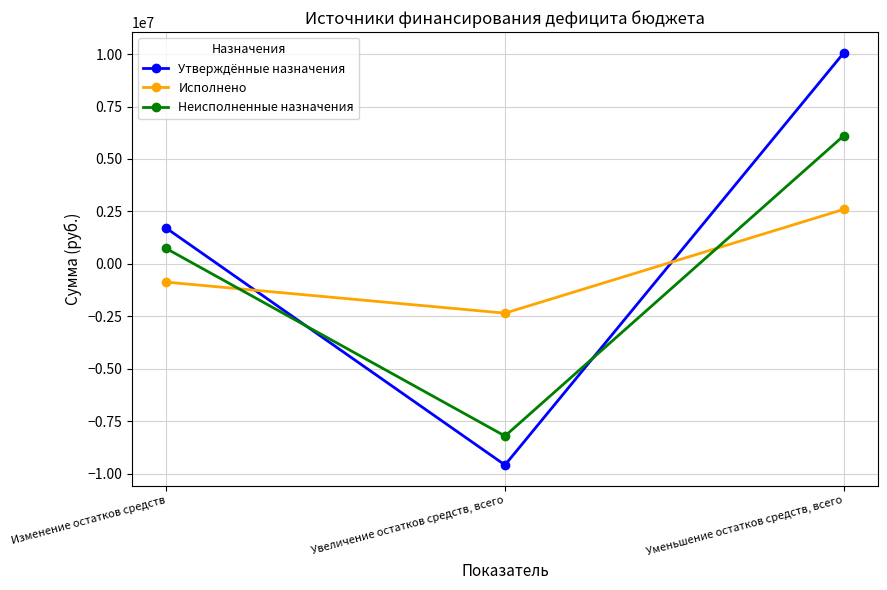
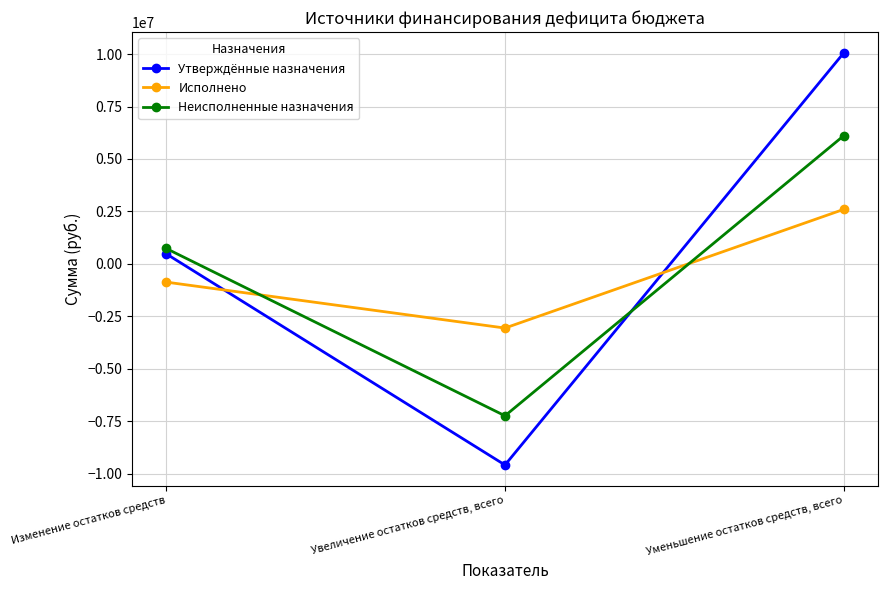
  {
    "Утверждённые назначения": {
-     "Изменение остатков средств": 1700000,
+     "Изменение остатков средств": 500000,
      "Увеличение остатков средств, всего": -9600000,
      "Уменьшение остатков средств, всего": 10100000
    },
    "Исполнено": {
      "Изменение остатков средств": -900000,
-     "Увеличение остатков средств, всего": -2300000,
+     "Увеличение остатков средств, всего": -3100000,
      "Уменьшение остатков средств, всего": 2600000
    },
    "Неисполненные назначения": {
      "Изменение остатков средств": 700000,
-     "Увеличение остатков средств, всего": -8200000,
+     "Увеличение остатков средств, всего": -7200000,
      "Уменьшение остатков средств, всего": 6100000
    }
  }
